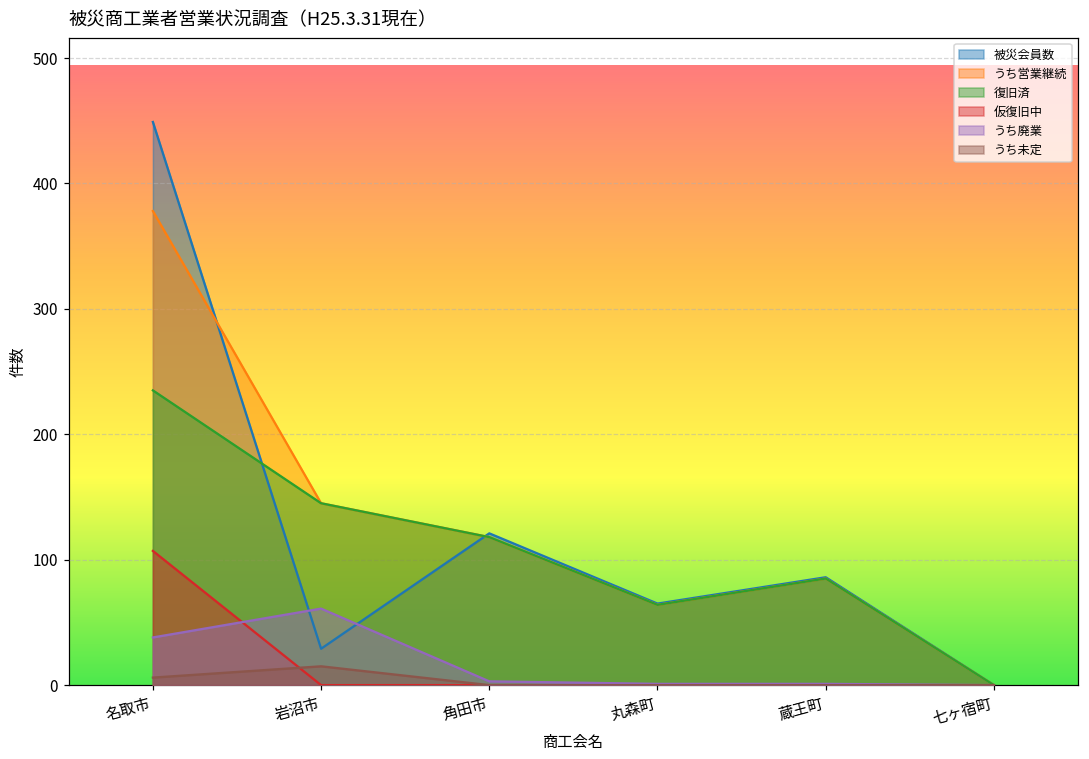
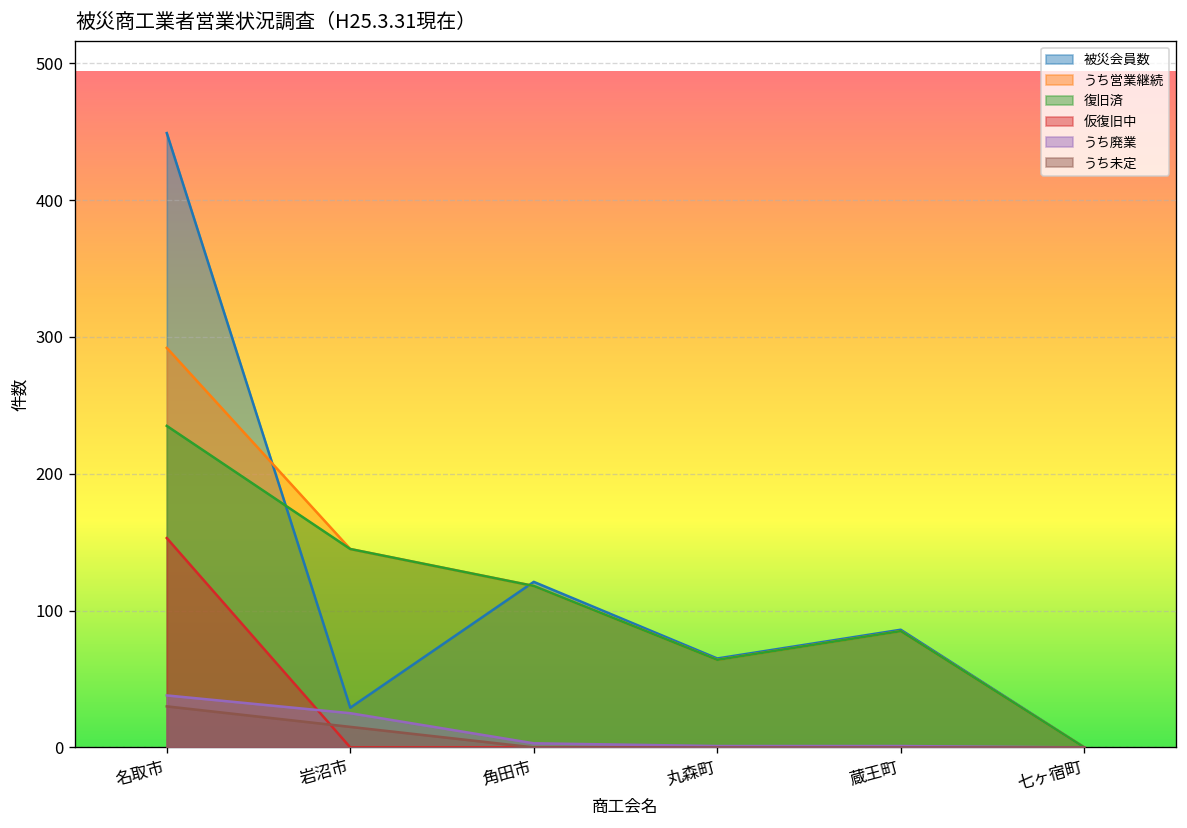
  {
    "被災会員数": {
      "名取市": 449,
      "岩沼市": 29,
      "角田市": 121
    },
    "うち営業継続": {
-     "名取市": 378
+     "名取市": 292
    },
    "復旧済": {
      "名取市": 235
    },
    "仮復旧中": {
-     "名取市": 107,
+     "名取市": 153,
      "岩沼市": 0
    },
    "うち廃業": {
      "名取市": 38,
-     "岩沼市": 61,
+     "岩沼市": 25,
      "角田市": 3
    },
    "うち未定": {
-     "名取市": 6,
+     "名取市": 30,
      "岩沼市": 15
    }
  }
